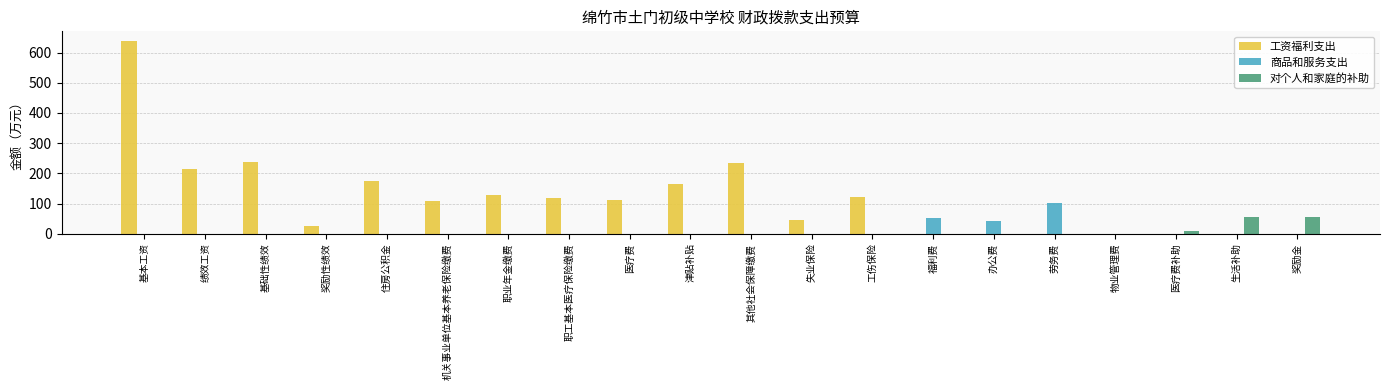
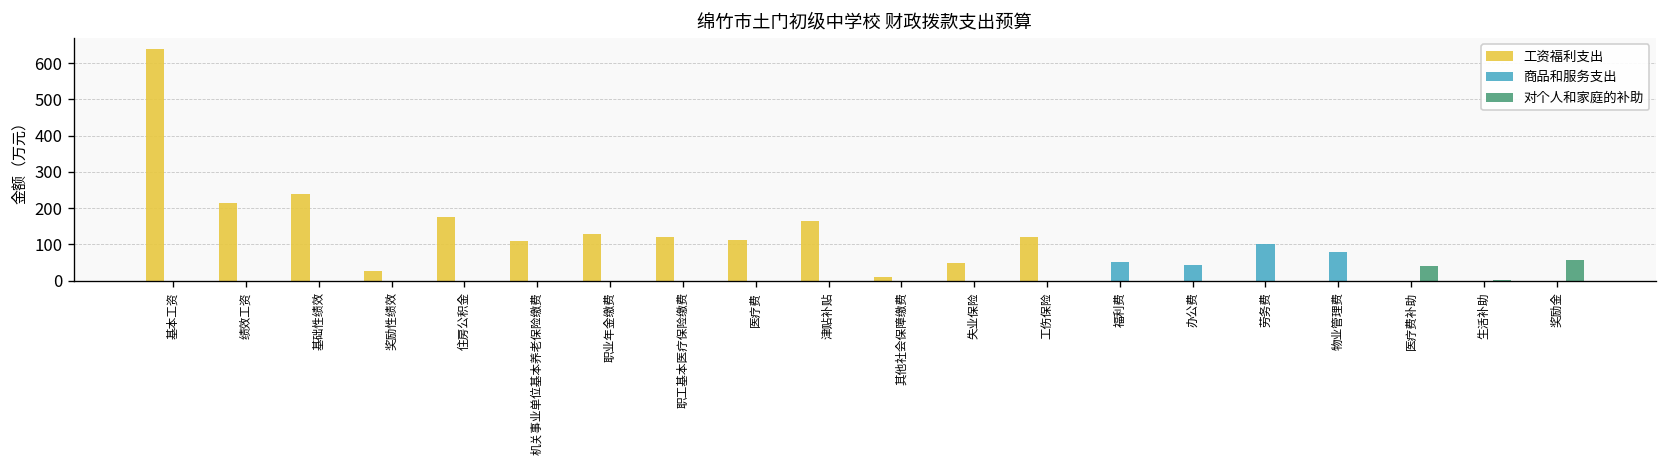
  {
    "工资福利支出": {
      "基本工资": 640,
      "绩效工资": 210,
      "基础性绩效": 240,
      "奖励性绩效": 30,
      "住房公积金": 170,
      "机关事业单位基本养老保险缴费": 110,
      "职业年金缴费": 130,
      "职工基本医疗保险缴费": 120,
      "医疗费": 110,
      "津贴补贴": 170,
-     "其他社会保障缴费": 240,
+     "其他社会保障缴费": 10,
      "失业保险": 50,
      "工伤保险": 120,
      "福利费": 0,
      "办公费": 0,
      "劳务费": 0,
      "物业管理费": 0,
      "医疗费补助": 0,
      "生活补助": 0,
      "奖励金": 0
    },
    "商品和服务支出": {
      "基本工资": 0,
      "绩效工资": 0,
      "基础性绩效": 0,
      "奖励性绩效": 0,
      "住房公积金": 0,
      "机关事业单位基本养老保险缴费": 0,
      "职业年金缴费": 0,
      "职工基本医疗保险缴费": 0,
      "医疗费": 0,
      "津贴补贴": 0,
      "其他社会保障缴费": 0,
      "失业保险": 0,
      "工伤保险": 0,
      "福利费": 50,
      "办公费": 40,
      "劳务费": 100,
-     "物业管理费": 0,
+     "物业管理费": 80,
      "医疗费补助": 0,
      "生活补助": 0,
      "奖励金": 0
    },
    "对个人和家庭的补助": {
      "基本工资": 0,
      "绩效工资": 0,
      "基础性绩效": 0,
      "奖励性绩效": 0,
      "住房公积金": 0,
      "机关事业单位基本养老保险缴费": 0,
      "职业年金缴费": 0,
      "职工基本医疗保险缴费": 0,
      "医疗费": 0,
      "津贴补贴": 0,
      "其他社会保障缴费": 0,
      "失业保险": 0,
      "工伤保险": 0,
      "福利费": 0,
      "办公费": 0,
      "劳务费": 0,
      "物业管理费": 0,
-     "医疗费补助": 10,
-     "生活补助": 60,
+     "医疗费补助": 40,
+     "生活补助": 0,
      "奖励金": 60
    }
  }
